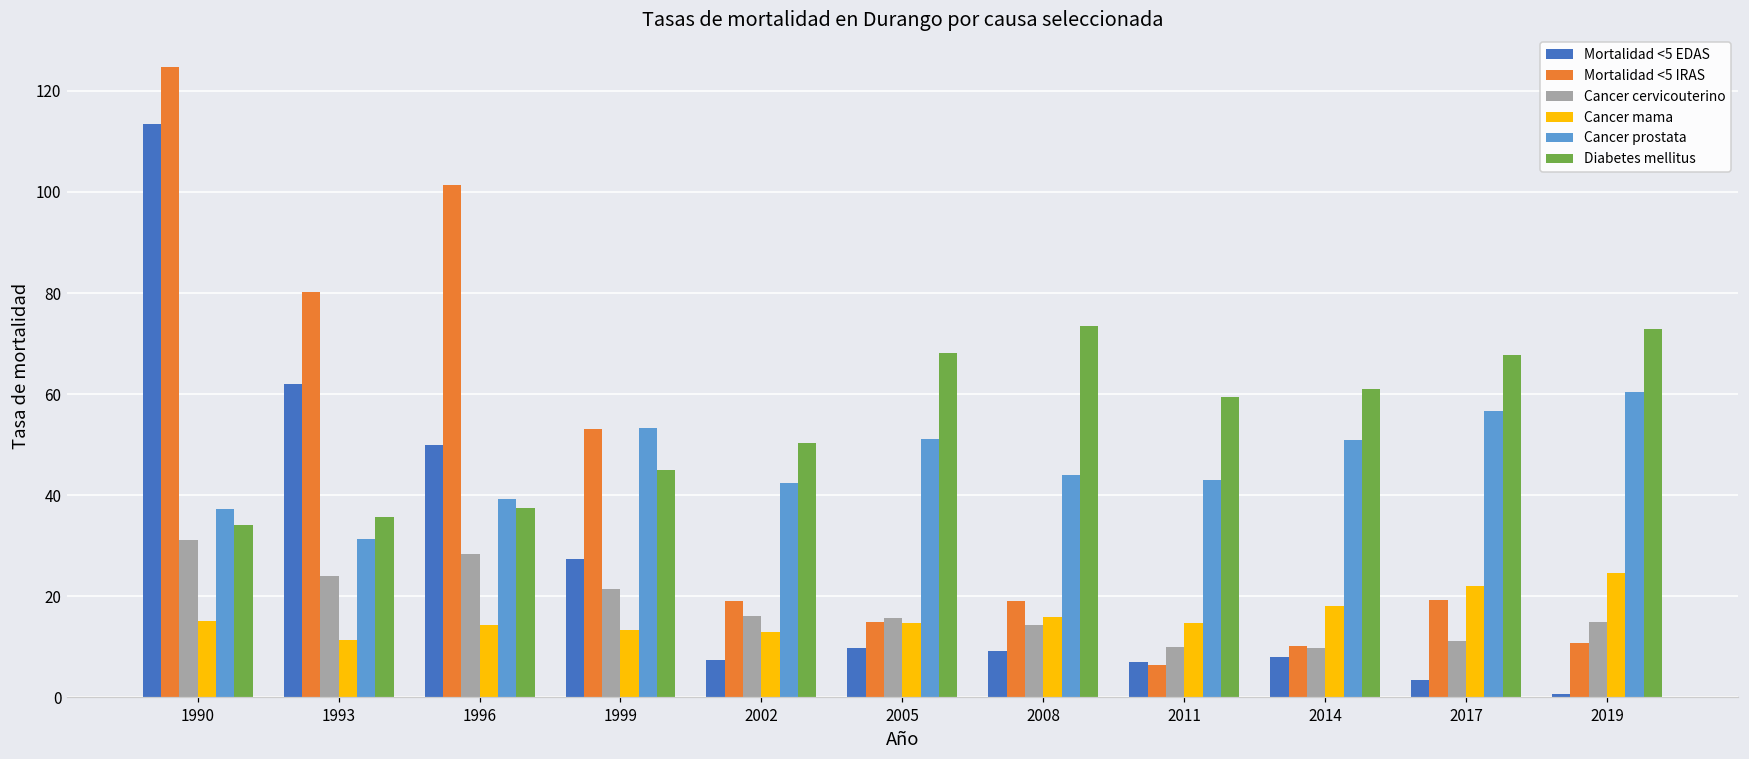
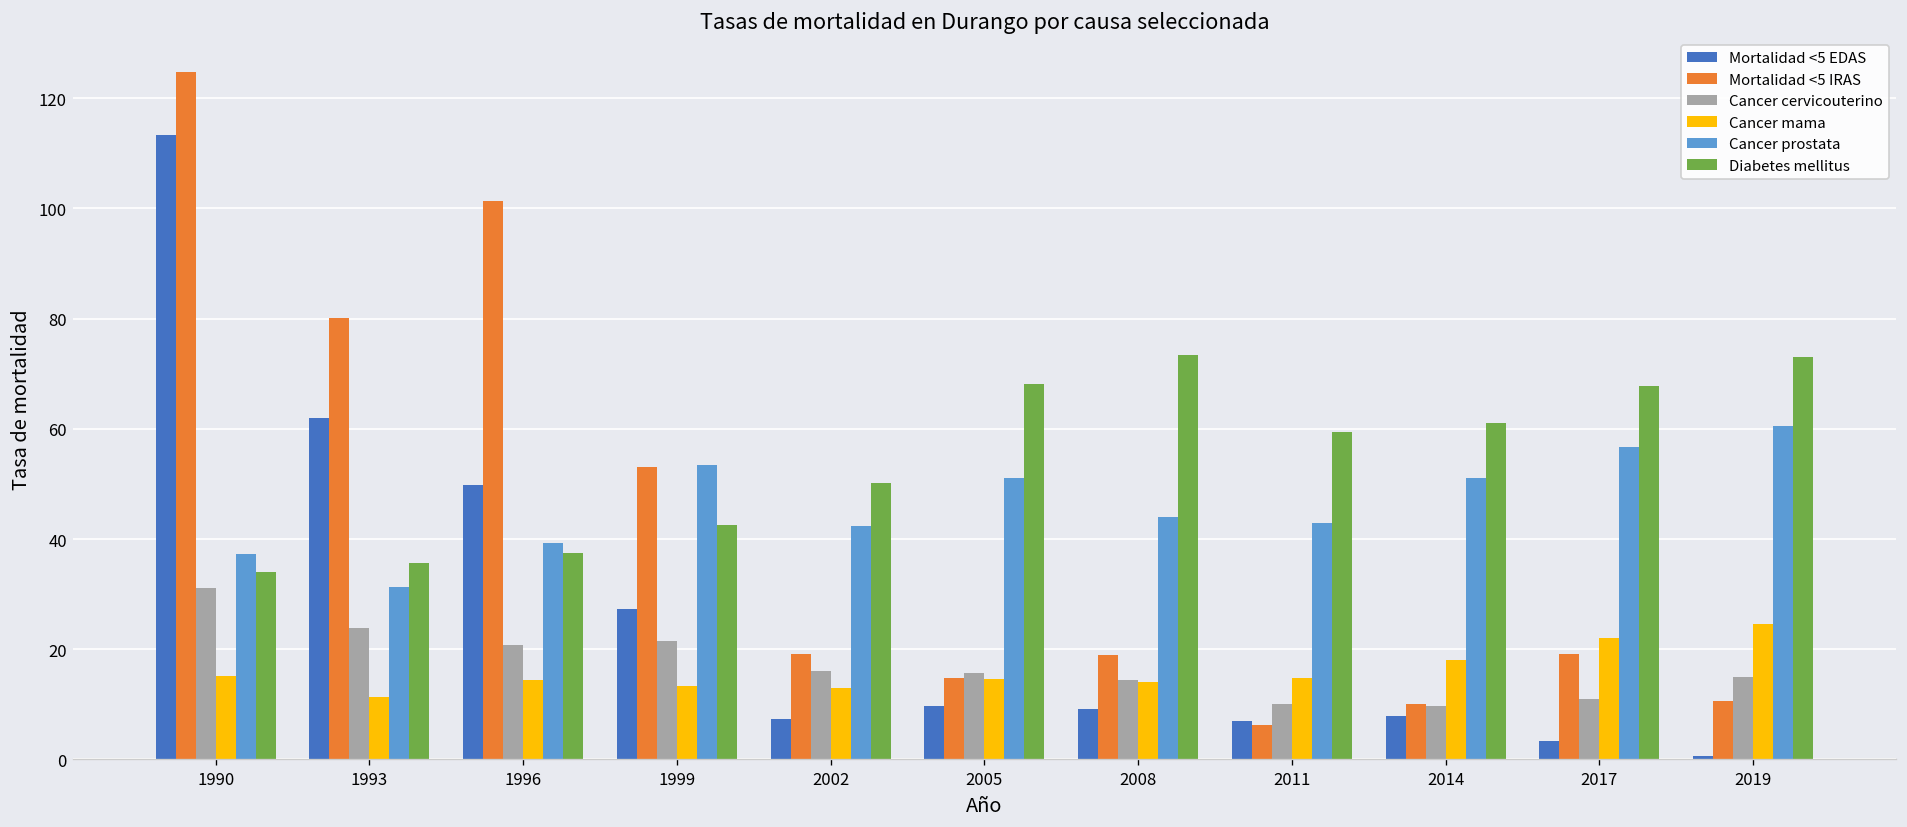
  {
    "Mortalidad <5 IRAS": {
      "1990": 125,
      "1993": 80,
      "1996": 101,
      "1999": 53,
      "2002": 19,
      "2005": 15,
      "2008": 19,
      "2011": 6,
      "2014": 10,
      "2017": 19,
      "2019": 11
    },
    "Cancer cervicouterino": {
      "1990": 31,
      "1993": 24,
-     "1996": 28,
+     "1996": 21,
      "1999": 21,
      "2002": 16,
      "2005": 16,
      "2008": 14,
      "2011": 10,
      "2014": 10,
      "2017": 11,
      "2019": 15
    },
    "Cancer mama": {
      "1990": 15,
      "1993": 11,
      "1996": 14,
      "1999": 13,
      "2002": 13,
      "2005": 15,
-     "2008": 16,
+     "2008": 14,
      "2011": 15,
      "2014": 18,
      "2017": 22,
      "2019": 25
    },
    "Diabetes mellitus": {
      "1990": 34,
      "1993": 36,
      "1996": 37,
-     "1999": 45,
+     "1999": 43,
      "2002": 50,
      "2005": 68,
      "2008": 73,
      "2011": 59,
      "2014": 61,
      "2017": 68,
      "2019": 73
    }
  }
